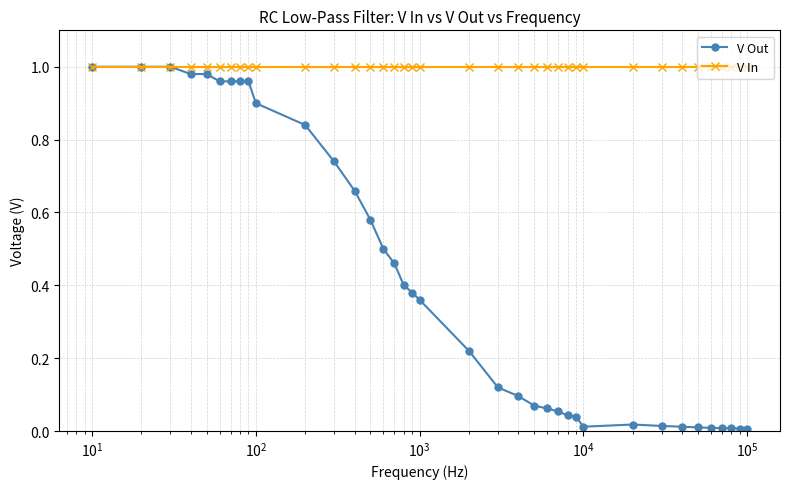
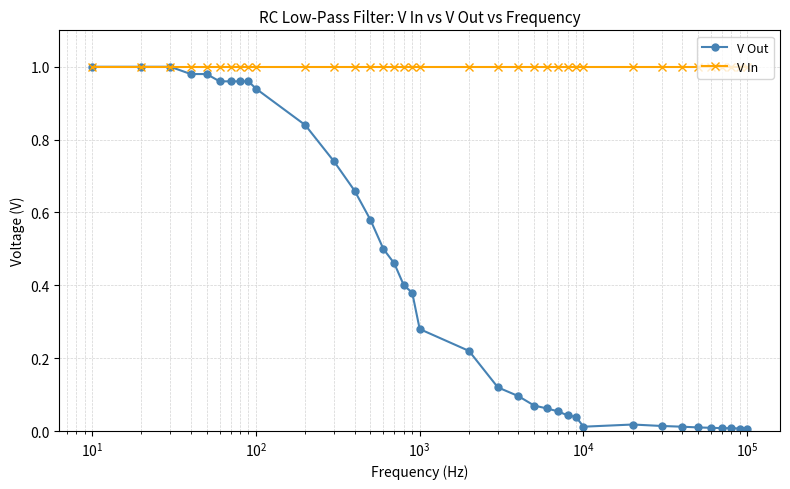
  {
    "V Out": {
-     "10^2": 0.90,
-     "10^3": 0.36,
+     "10^2": 0.94,
+     "10^3": 0.28,
      "10^4": 0.01,
      "10^5": 0.01
    },
    "V In": {
      "10^2": 1.00,
      "10^3": 1.00,
      "10^4": 1.00
    }
  }
